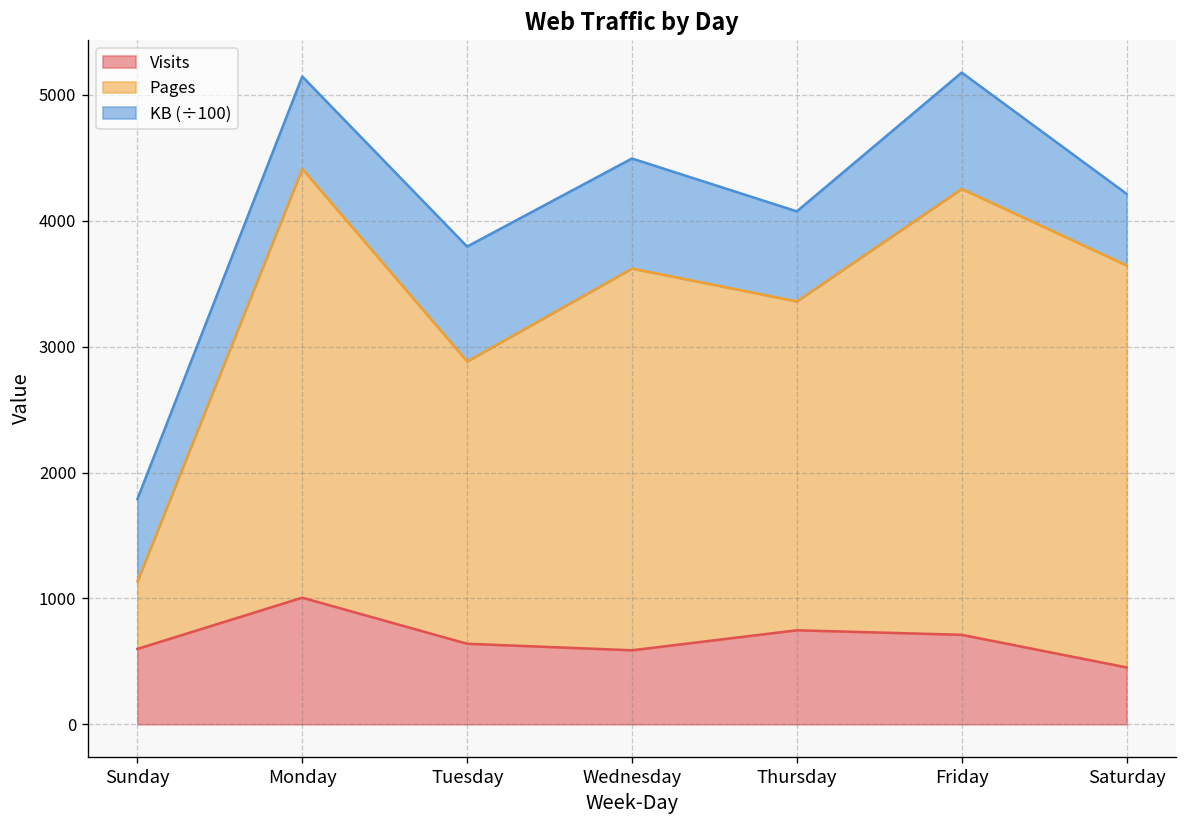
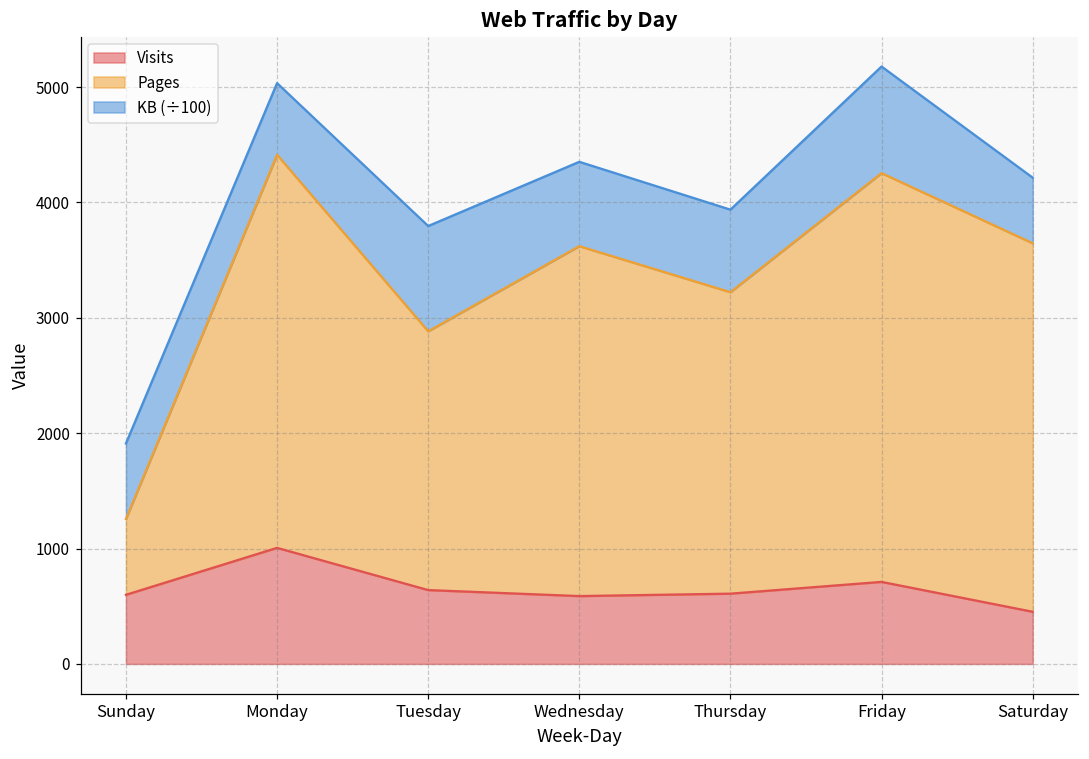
  {
    "Visits": {
      "Sunday": 600,
      "Monday": 1010,
      "Tuesday": 640,
      "Wednesday": 590,
-     "Thursday": 750,
+     "Thursday": 610,
      "Friday": 710,
      "Saturday": 450
    },
    "Pages": {
-     "Sunday": 540,
+     "Sunday": 660,
      "Monday": 3410,
      "Tuesday": 2240,
      "Wednesday": 3030,
      "Thursday": 2610,
      "Friday": 3540,
      "Saturday": 3190
    },
    "KB (÷100)": {
      "Sunday": 650,
-     "Monday": 730,
+     "Monday": 620,
      "Tuesday": 910,
-     "Wednesday": 870,
+     "Wednesday": 730,
      "Thursday": 720,
      "Friday": 920,
      "Saturday": 570
    }
  }
